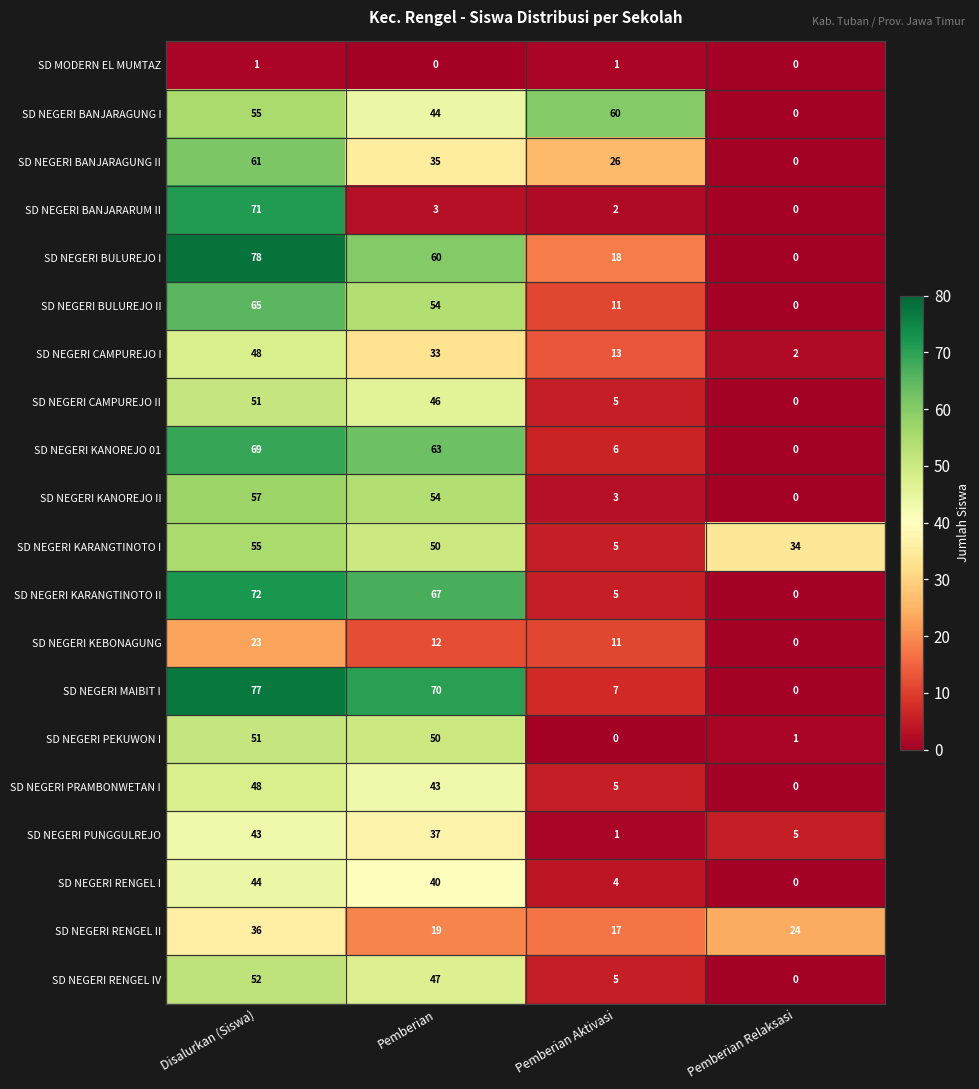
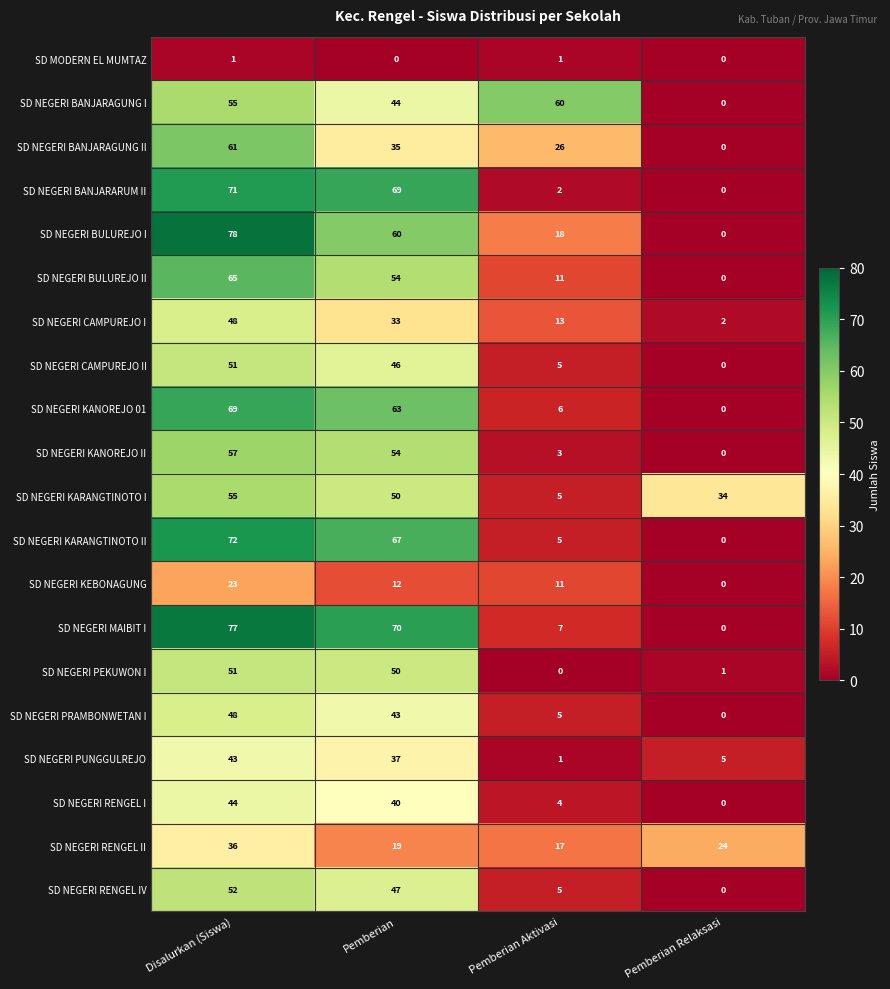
  {
    "SD MODERN EL MUMTAZ": {
      "Disalurkan (Siswa)": 1,
      "Pemberian": 0,
      "Pemberian Aktivasi": 1,
      "Pemberian Relaksasi": 0
    },
    "SD NEGERI BANJARAGUNG I": {
      "Disalurkan (Siswa)": 55,
      "Pemberian": 44,
      "Pemberian Aktivasi": 60,
      "Pemberian Relaksasi": 0
    },
    "SD NEGERI BANJARAGUNG II": {
      "Disalurkan (Siswa)": 61,
      "Pemberian": 35,
      "Pemberian Aktivasi": 26,
      "Pemberian Relaksasi": 0
    },
    "SD NEGERI BANJARARUM II": {
      "Disalurkan (Siswa)": 71,
-     "Pemberian": 3,
+     "Pemberian": 69,
      "Pemberian Aktivasi": 2,
      "Pemberian Relaksasi": 0
    },
    "SD NEGERI BULUREJO I": {
      "Disalurkan (Siswa)": 78,
      "Pemberian": 60,
      "Pemberian Aktivasi": 18,
      "Pemberian Relaksasi": 0
    },
    "SD NEGERI BULUREJO II": {
      "Disalurkan (Siswa)": 65,
      "Pemberian": 54,
      "Pemberian Aktivasi": 11,
      "Pemberian Relaksasi": 0
    },
    "SD NEGERI CAMPUREJO I": {
      "Disalurkan (Siswa)": 48,
      "Pemberian": 33,
      "Pemberian Aktivasi": 13,
      "Pemberian Relaksasi": 2
    },
    "SD NEGERI CAMPUREJO II": {
      "Disalurkan (Siswa)": 51,
      "Pemberian": 46,
      "Pemberian Aktivasi": 5,
      "Pemberian Relaksasi": 0
    },
    "SD NEGERI KANOREJO 01": {
      "Disalurkan (Siswa)": 69,
      "Pemberian": 63,
      "Pemberian Aktivasi": 6,
      "Pemberian Relaksasi": 0
    },
    "SD NEGERI KANOREJO II": {
      "Disalurkan (Siswa)": 57,
      "Pemberian": 54,
      "Pemberian Aktivasi": 3,
      "Pemberian Relaksasi": 0
    },
    "SD NEGERI KARANGTINOTO I": {
      "Disalurkan (Siswa)": 55,
      "Pemberian": 50,
      "Pemberian Aktivasi": 5,
      "Pemberian Relaksasi": 34
    },
    "SD NEGERI KARANGTINOTO II": {
      "Disalurkan (Siswa)": 72,
      "Pemberian": 67,
      "Pemberian Aktivasi": 5,
      "Pemberian Relaksasi": 0
    },
    "SD NEGERI KEBONAGUNG": {
      "Disalurkan (Siswa)": 23,
      "Pemberian": 12,
      "Pemberian Aktivasi": 11,
      "Pemberian Relaksasi": 0
    },
    "SD NEGERI MAIBIT I": {
      "Disalurkan (Siswa)": 77,
      "Pemberian": 70,
      "Pemberian Aktivasi": 7,
      "Pemberian Relaksasi": 0
    },
    "SD NEGERI PEKUWON I": {
      "Disalurkan (Siswa)": 51,
      "Pemberian": 50,
      "Pemberian Aktivasi": 0,
      "Pemberian Relaksasi": 1
    },
    "SD NEGERI PRAMBONWETAN I": {
      "Disalurkan (Siswa)": 48,
      "Pemberian": 43,
      "Pemberian Aktivasi": 5,
      "Pemberian Relaksasi": 0
    },
    "SD NEGERI PUNGGULREJO": {
      "Disalurkan (Siswa)": 43,
      "Pemberian": 37,
      "Pemberian Aktivasi": 1,
      "Pemberian Relaksasi": 5
    },
    "SD NEGERI RENGEL I": {
      "Disalurkan (Siswa)": 44,
      "Pemberian": 40,
      "Pemberian Aktivasi": 4,
      "Pemberian Relaksasi": 0
    },
    "SD NEGERI RENGEL II": {
      "Disalurkan (Siswa)": 36,
      "Pemberian": 19,
      "Pemberian Aktivasi": 17,
      "Pemberian Relaksasi": 24
    },
    "SD NEGERI RENGEL IV": {
      "Disalurkan (Siswa)": 52,
      "Pemberian": 47,
      "Pemberian Aktivasi": 5,
      "Pemberian Relaksasi": 0
    }
  }
